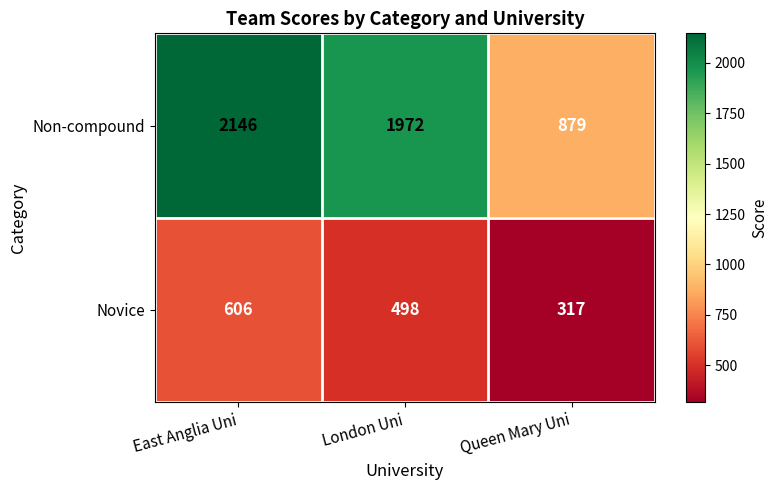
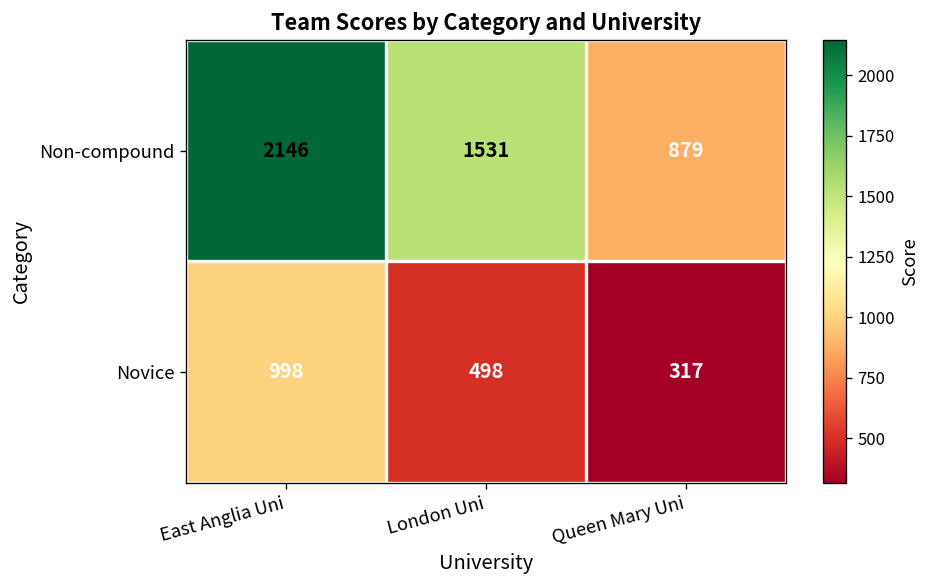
  {
    "Non-compound": {
      "East Anglia Uni": 2146,
-     "London Uni": 1972,
+     "London Uni": 1531,
      "Queen Mary Uni": 879
    },
    "Novice": {
-     "East Anglia Uni": 606,
+     "East Anglia Uni": 998,
      "London Uni": 498,
      "Queen Mary Uni": 317
    }
  }
